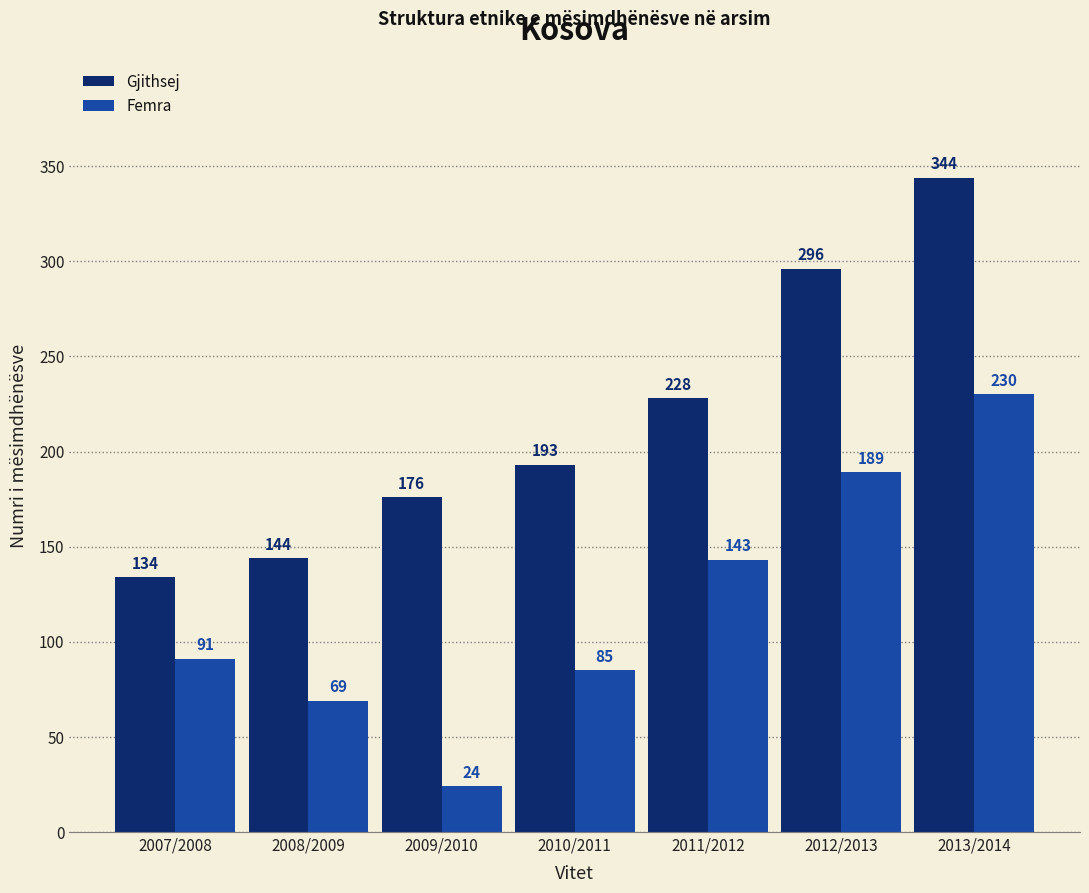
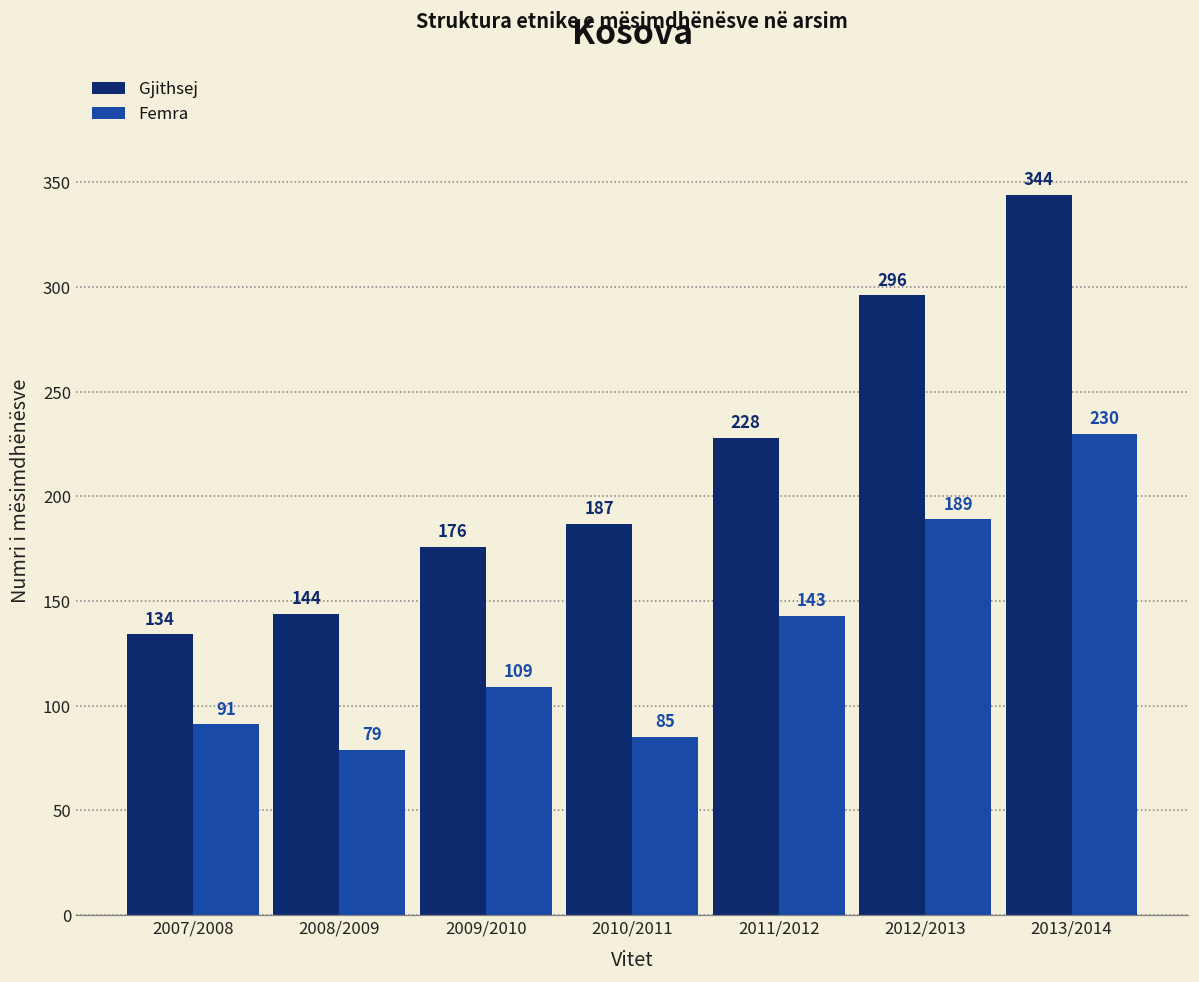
  {
    "Gjithsej": {
      "2007/2008": 134,
      "2008/2009": 144,
      "2009/2010": 176,
-     "2010/2011": 193,
+     "2010/2011": 187,
      "2011/2012": 228,
      "2012/2013": 296,
      "2013/2014": 344
    },
    "Femra": {
      "2007/2008": 91,
-     "2008/2009": 69,
-     "2009/2010": 24,
+     "2008/2009": 79,
+     "2009/2010": 109,
      "2010/2011": 85,
      "2011/2012": 143,
      "2012/2013": 189,
      "2013/2014": 230
    }
  }
